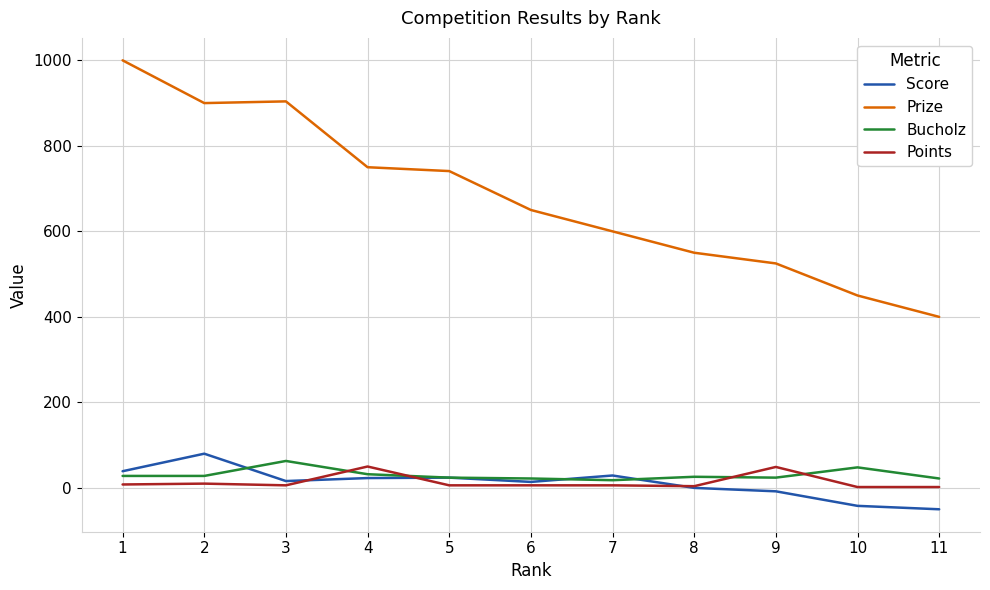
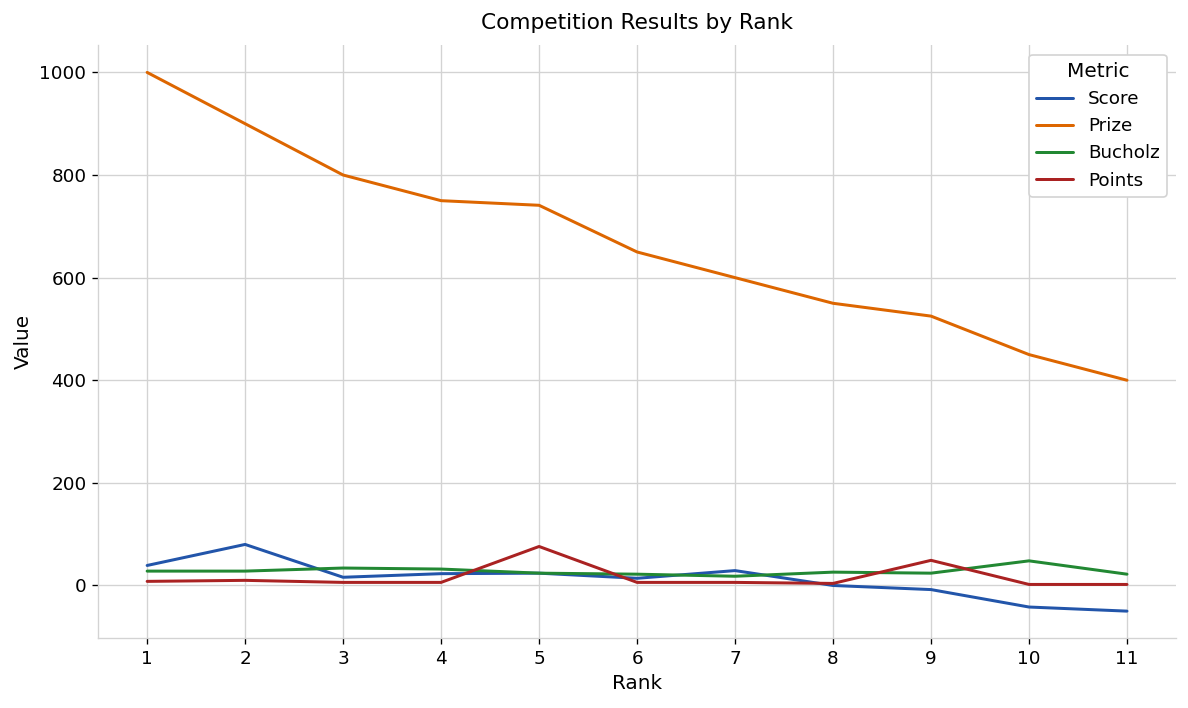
  {
    "Score": {
      "1": 40,
      "2": 80,
      "3": 20,
      "4": 20,
      "6": 10,
      "7": 30,
      "9": -10,
      "10": -40,
      "11": -50
    },
    "Prize": {
      "1": 1000,
      "2": 900,
-     "3": 900,
+     "3": 800,
      "4": 750,
      "5": 740,
      "6": 650,
      "7": 600,
      "8": 550,
      "9": 530,
      "10": 450,
      "11": 400
    },
    "Bucholz": {
      "1": 30,
      "2": 30,
-     "3": 60,
+     "3": 30,
      "4": 30,
      "6": 20,
      "7": 20,
      "8": 30,
      "9": 20,
      "10": 50,
      "11": 20
    },
    "Points": {
      "1": 10,
      "2": 10,
      "3": 10,
-     "4": 50,
-     "5": 10,
+     "4": 10,
+     "5": 80,
      "6": 10,
      "7": 10,
      "9": 50,
      "10": 0,
      "11": 0
    }
  }
